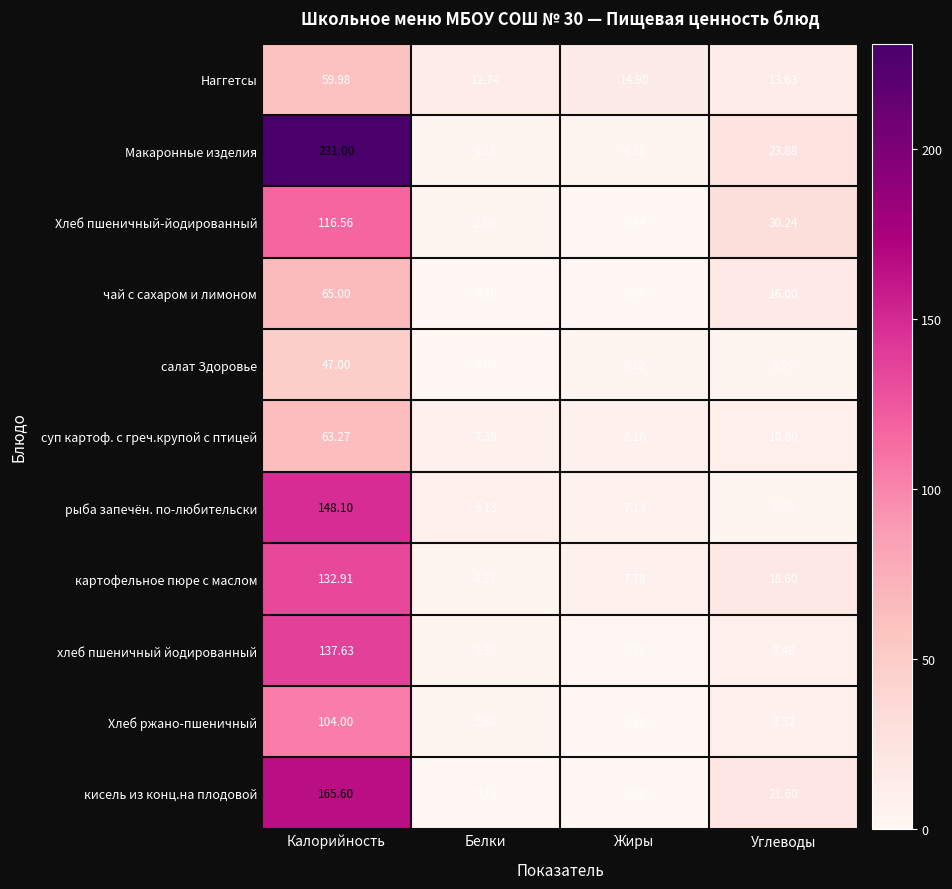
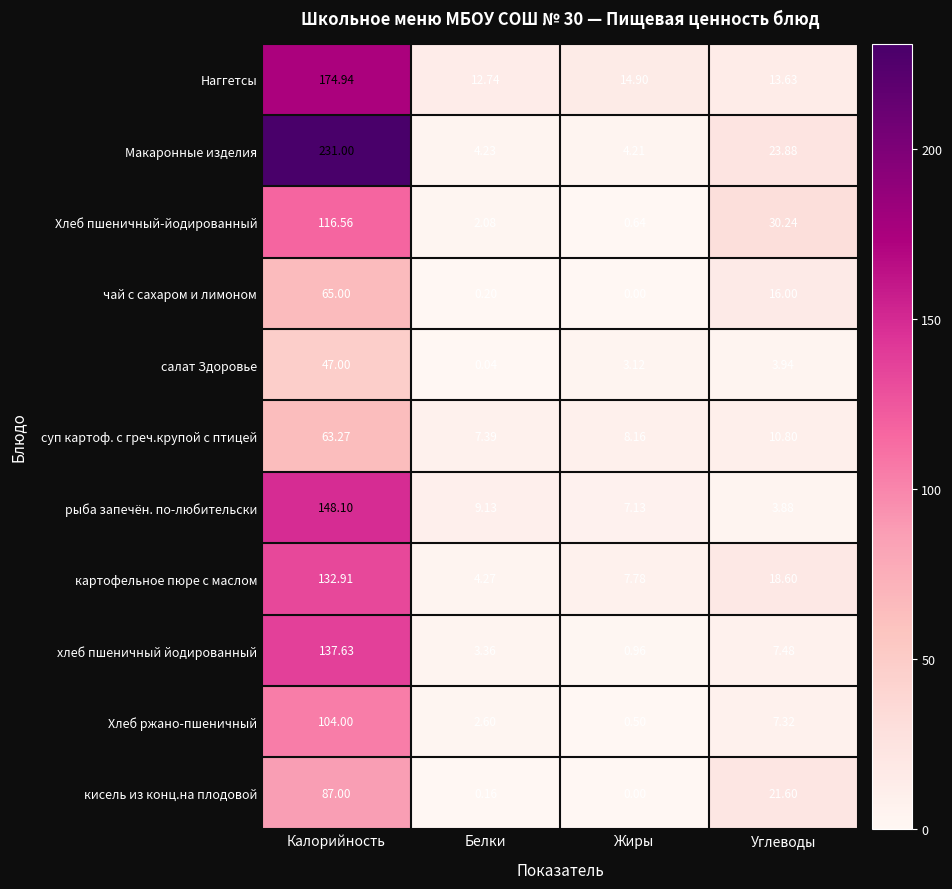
  {
    "Наггетсы": {
-     "Калорийность": 59.98
+     "Калорийность": 174.94
    },
    "Макаронные изделия": {
      "Калорийность": 231.00
    },
    "Хлеб пшеничный-йодированный": {
      "Калорийность": 116.56
    },
    "чай с сахаром и лимоном": {
      "Калорийность": 65.00
    },
    "салат Здоровье": {
      "Калорийность": 47.00
    },
    "суп картоф. с греч.крупой с птицей": {
      "Калорийность": 63.27
    },
    "рыба запечён. по-любительски": {
      "Калорийность": 148.10
    },
    "картофельное пюре с маслом": {
      "Калорийность": 132.91
    },
    "хлеб пшеничный йодированный": {
      "Калорийность": 137.63
    },
    "Хлеб ржано-пшеничный": {
      "Калорийность": 104.00
    },
    "кисель из конц.на плодовой": {
-     "Калорийность": 165.60
+     "Калорийность": 87.00
    }
  }
